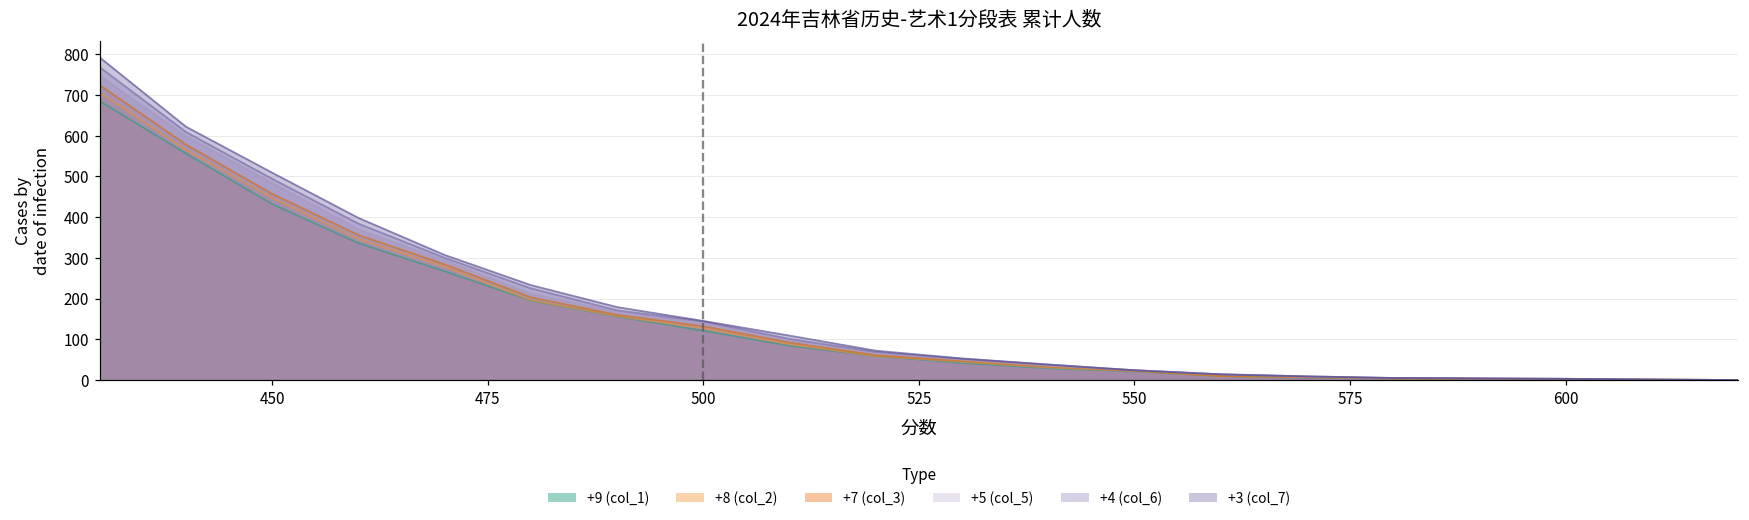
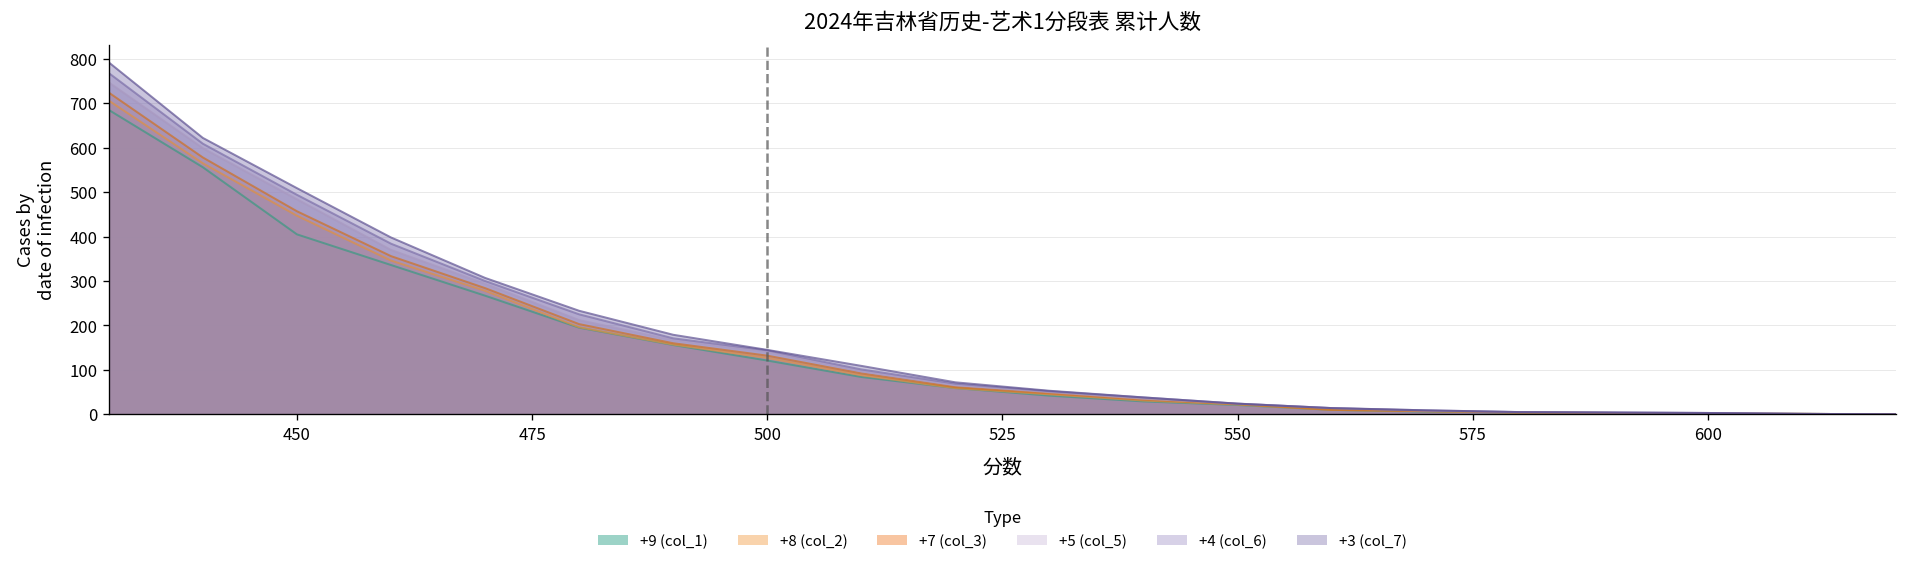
  {
    "+9 (col_1)": {
-     "450": 430
+     "450": 410
    }
  }
